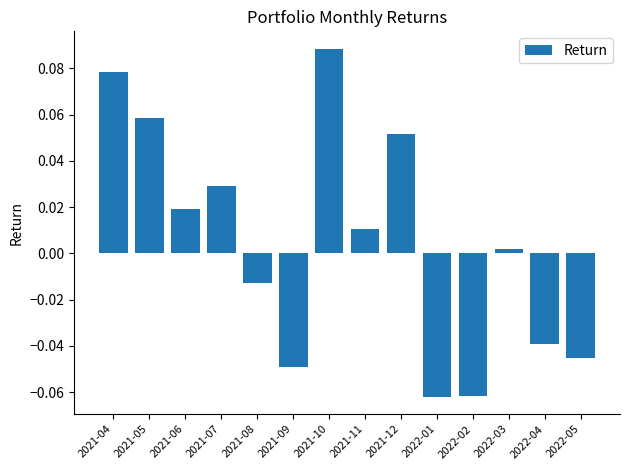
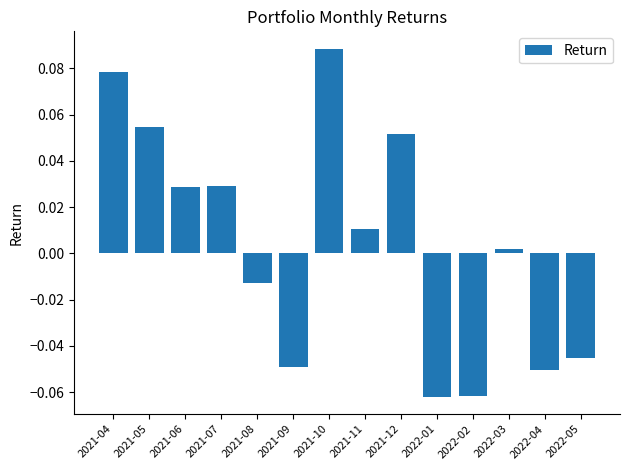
  {
    "2021-04": 0.078,
-   "2021-05": 0.058,
-   "2021-06": 0.019,
+   "2021-05": 0.055,
+   "2021-06": 0.029,
    "2021-07": 0.029,
    "2021-08": -0.013,
    "2021-09": -0.049,
    "2021-10": 0.088,
    "2021-11": 0.011,
    "2021-12": 0.051,
    "2022-01": -0.062,
    "2022-02": -0.062,
    "2022-03": 0.002,
-   "2022-04": -0.039,
+   "2022-04": -0.050,
    "2022-05": -0.045
  }
